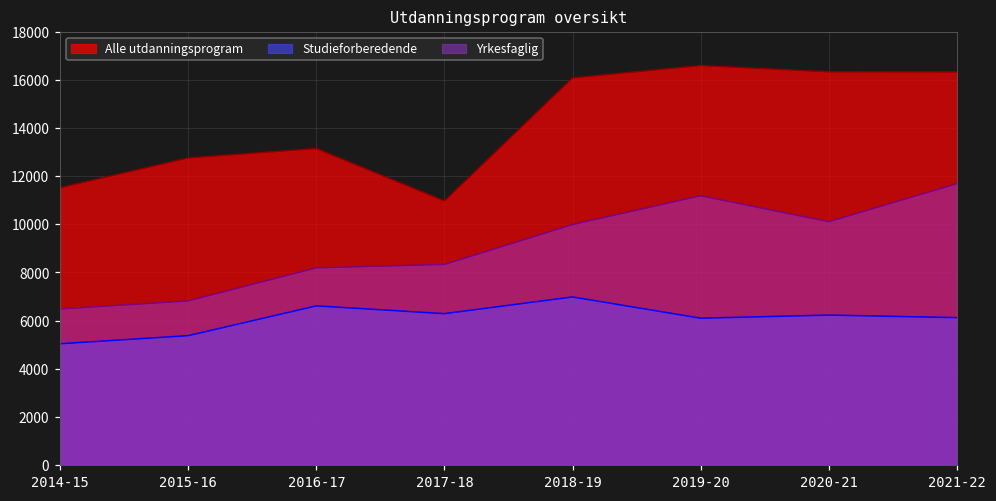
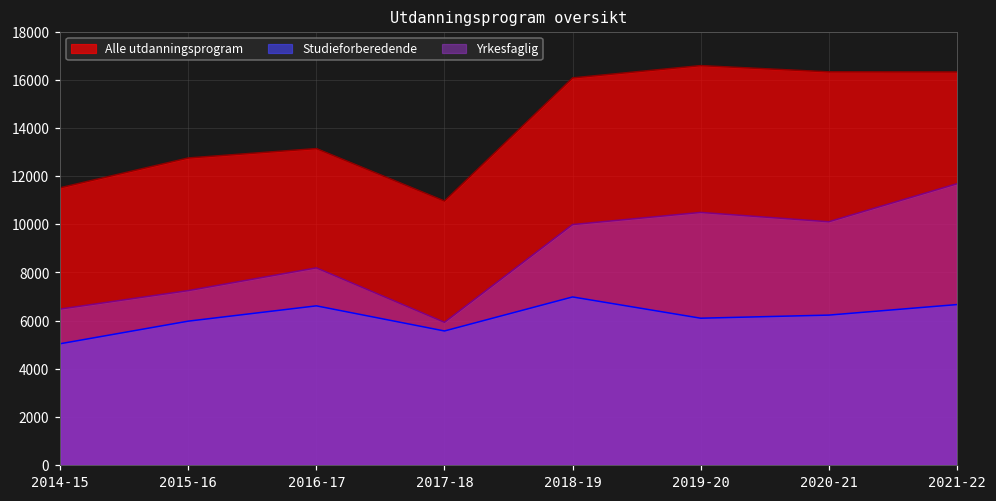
  {
    "Alle utdanningsprogram": {
      "2014-15": 11500,
      "2015-16": 12800,
      "2016-17": 13100,
      "2017-18": 11000,
      "2018-19": 16100,
      "2019-20": 16600,
      "2020-21": 16300,
      "2021-22": 16300
    },
    "Studieforberedende": {
      "2014-15": 5000,
-     "2015-16": 5400,
+     "2015-16": 6000,
      "2016-17": 6600,
-     "2017-18": 6300,
+     "2017-18": 5600,
      "2018-19": 7000,
      "2019-20": 6100,
      "2020-21": 6200,
-     "2021-22": 6100
+     "2021-22": 6700
    },
    "Yrkesfaglig": {
      "2014-15": 6500,
-     "2015-16": 6800,
+     "2015-16": 7200,
      "2016-17": 8200,
-     "2017-18": 8300,
+     "2017-18": 5900,
      "2018-19": 10000,
-     "2019-20": 11200,
+     "2019-20": 10500,
      "2020-21": 10100,
      "2021-22": 11700
    }
  }
